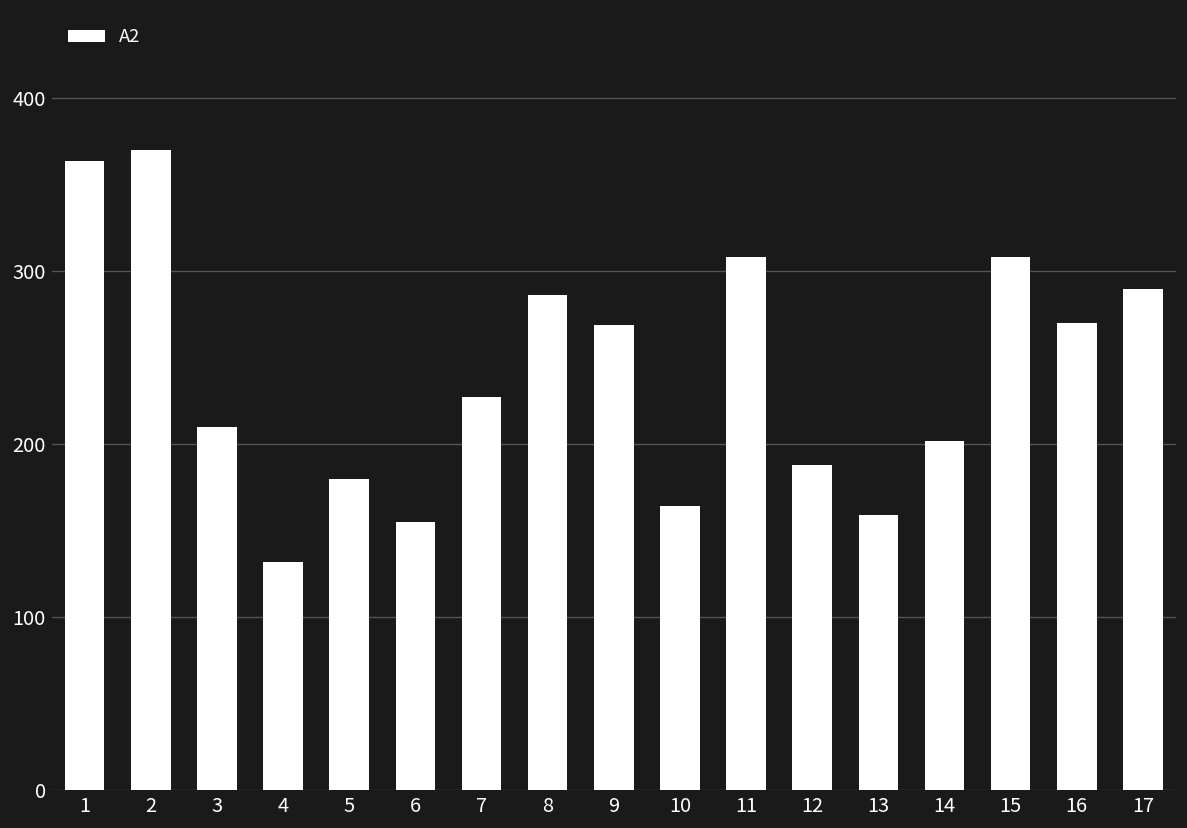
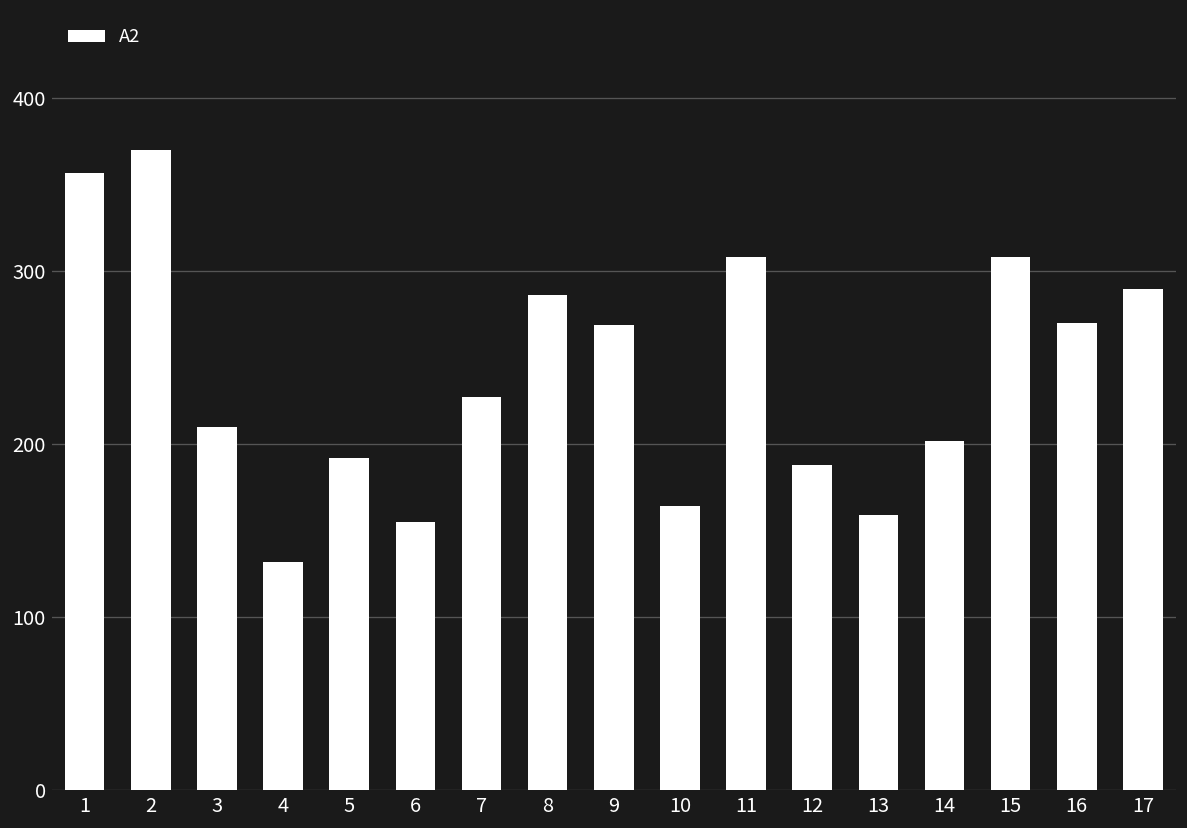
  {
-   "1": 364,
+   "1": 357,
    "2": 370,
    "3": 210,
    "4": 132,
-   "5": 180,
+   "5": 192,
    "6": 155,
    "7": 227,
    "8": 286,
    "9": 269,
    "10": 164,
    "11": 308,
    "12": 188,
    "13": 159,
    "14": 202,
    "15": 308,
    "16": 270,
    "17": 290
  }
